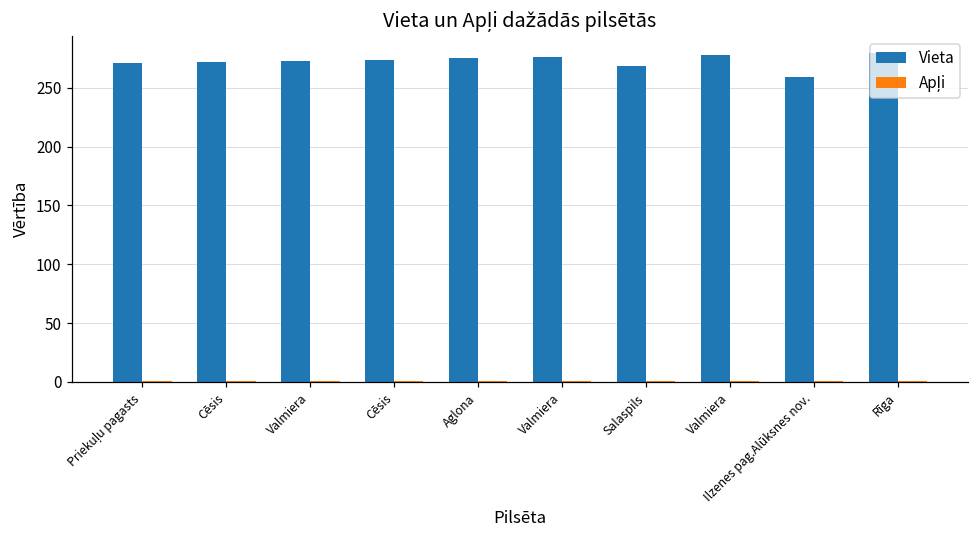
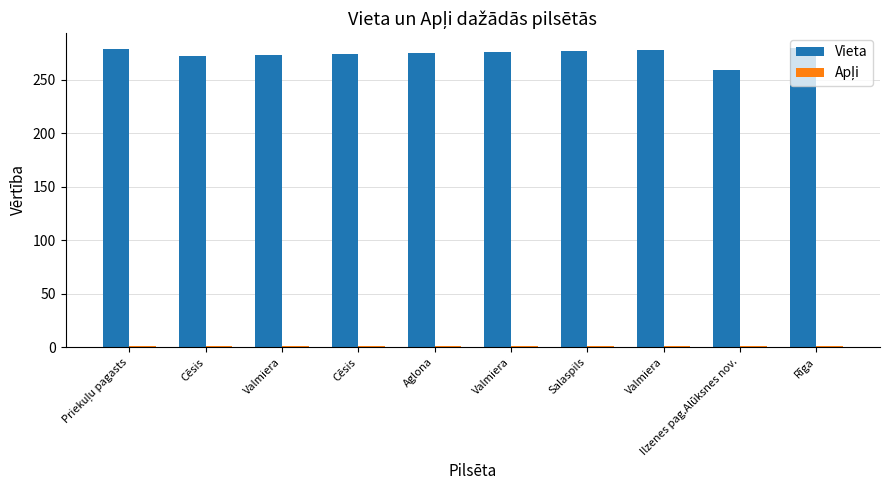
  {
    "Vieta": {
-     "Priekuļu pagasts": 271,
+     "Priekuļu pagasts": 279,
      "Aglona": 275,
-     "Salaspils": 269,
+     "Salaspils": 277,
      "Ilzenes pag.Alūksnes nov.": 259
    }
  }
